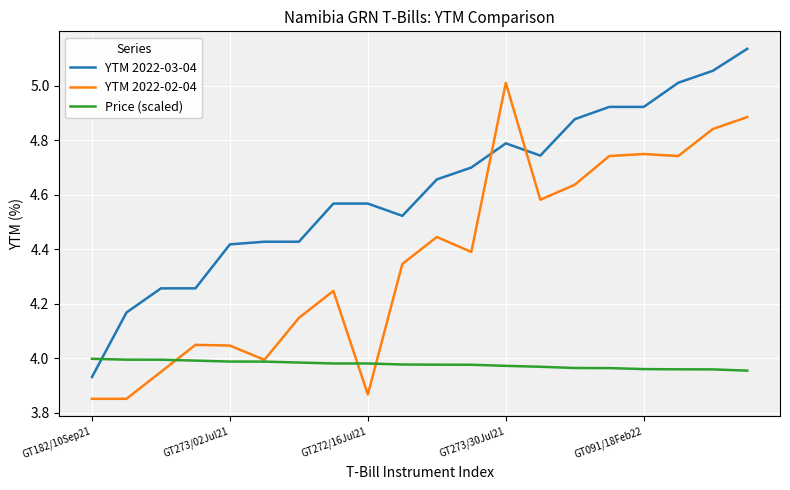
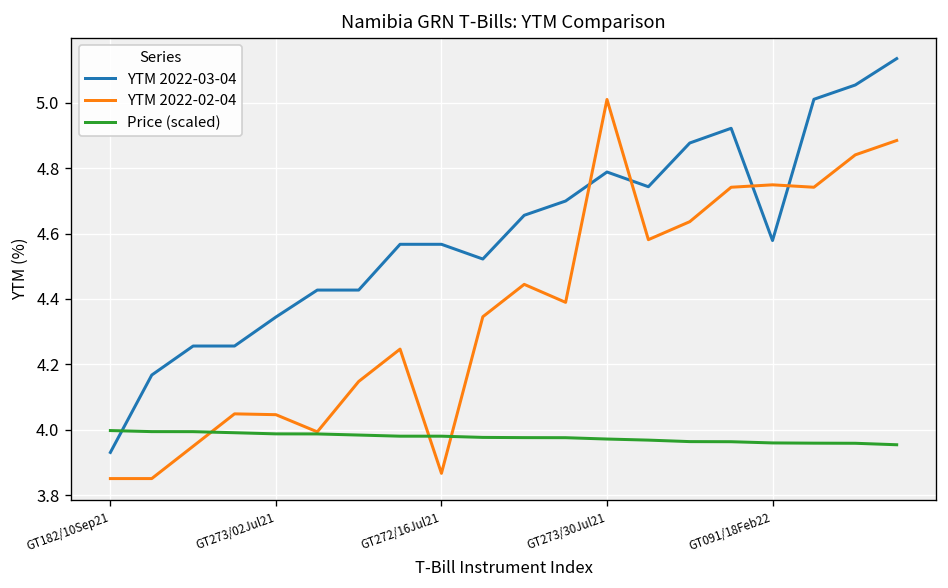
  {
    "YTM 2022-03-04": {
      "GT182/10Sep21": 3.93,
-     "GT273/02Jul21": 4.42,
+     "GT273/02Jul21": 4.34,
      "GT272/16Jul21": 4.57,
      "GT273/30Jul21": 4.79,
-     "GT091/18Feb22": 4.92
+     "GT091/18Feb22": 4.58
    },
    "YTM 2022-02-04": {
      "GT182/10Sep21": 3.85,
      "GT273/02Jul21": 4.05,
      "GT272/16Jul21": 3.87,
      "GT273/30Jul21": 5.01,
      "GT091/18Feb22": 4.75
    },
    "Price (scaled)": {
      "GT182/10Sep21": 4.00,
      "GT273/02Jul21": 3.99,
      "GT272/16Jul21": 3.98,
      "GT273/30Jul21": 3.97,
      "GT091/18Feb22": 3.96
    }
  }
